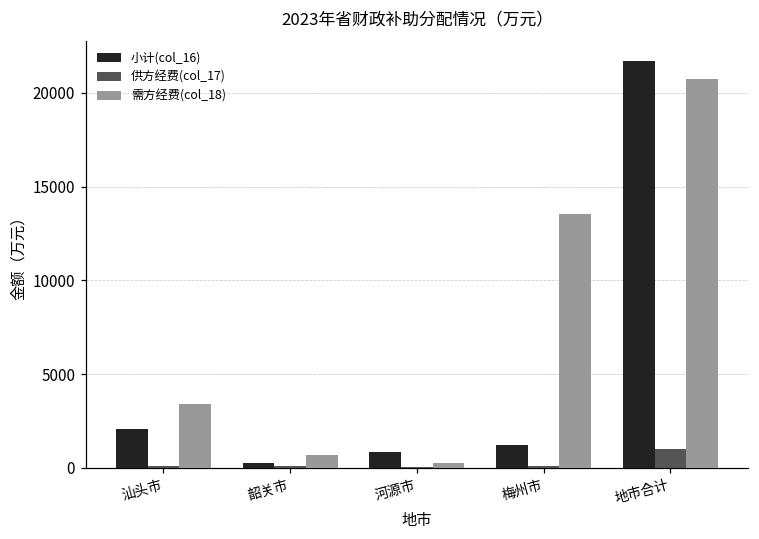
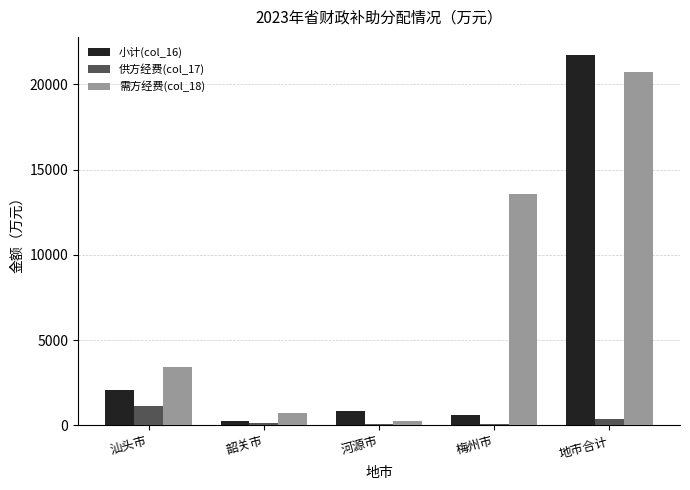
  {
    "小计(col_16)": {
      "汕头市": 2100,
      "韶关市": 300,
      "河源市": 800,
-     "梅州市": 1200,
+     "梅州市": 600,
      "地市合计": 21700
    },
    "供方经费(col_17)": {
-     "汕头市": 100,
-     "地市合计": 1000
+     "汕头市": 1100,
+     "地市合计": 300
    },
    "需方经费(col_18)": {
      "汕头市": 3400,
      "韶关市": 700,
      "河源市": 300,
      "梅州市": 13600,
      "地市合计": 20700
    }
  }
